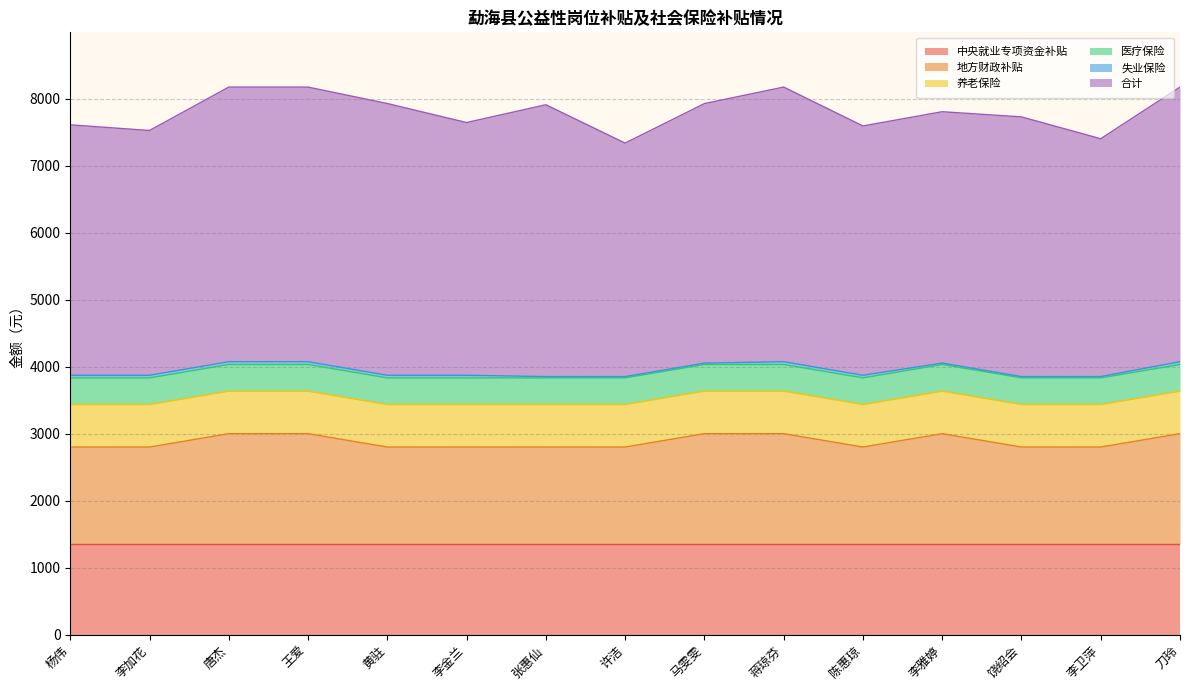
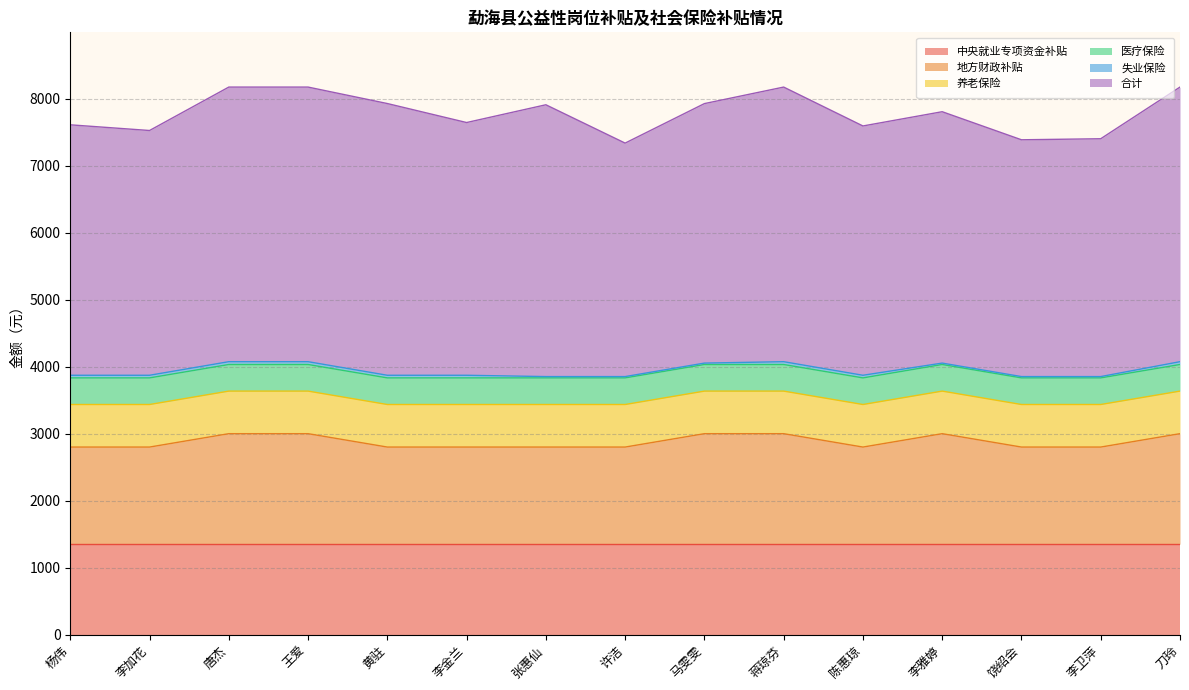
  {
    "养老保险": {
      "杨伟": 600,
      "李加花": 600,
      "唐杰": 600,
      "王爱": 600,
      "黄驻": 600,
      "李金兰": 600,
      "张惠仙": 600,
      "许洁": 600,
      "马雯雯": 600,
      "蒋琼芬": 600,
      "陈惠琼": 600,
      "李雅婷": 600,
      "饶绍会": 600,
      "李卫萍": 600,
      "刀玲": 600
    },
    "医疗保险": {
      "杨伟": 400,
      "李加花": 400,
      "唐杰": 400,
      "王爱": 400,
      "黄驻": 400,
      "李金兰": 400,
      "蒋琼芬": 400,
      "陈惠琼": 400,
      "刀玲": 400
    },
    "失业保险": {
      "杨伟": 0,
      "李加花": 0,
      "唐杰": 0,
      "王爱": 0,
      "黄驻": 0,
      "李金兰": 0,
      "蒋琼芬": 0,
      "陈惠琼": 0,
      "刀玲": 0
    },
    "合计": {
      "杨伟": 3700,
      "李加花": 3700,
      "唐杰": 4100,
      "王爱": 4100,
      "黄驻": 4100,
      "李金兰": 3800,
      "张惠仙": 4100,
      "许洁": 3500,
      "马雯雯": 3900,
      "蒋琼芬": 4100,
      "陈惠琼": 3700,
      "李雅婷": 3800,
-     "饶绍会": 3900,
+     "饶绍会": 3500,
      "李卫萍": 3600,
      "刀玲": 4100
    }
  }
